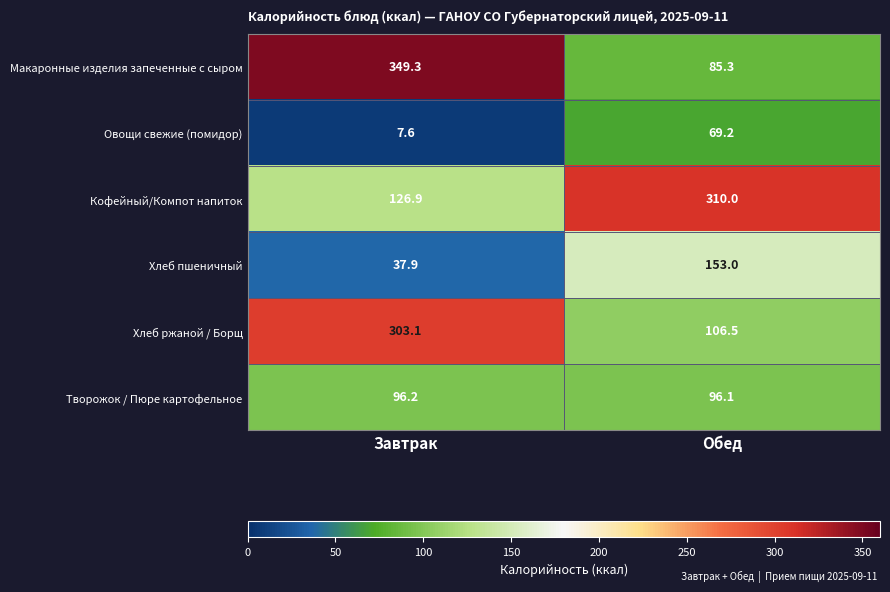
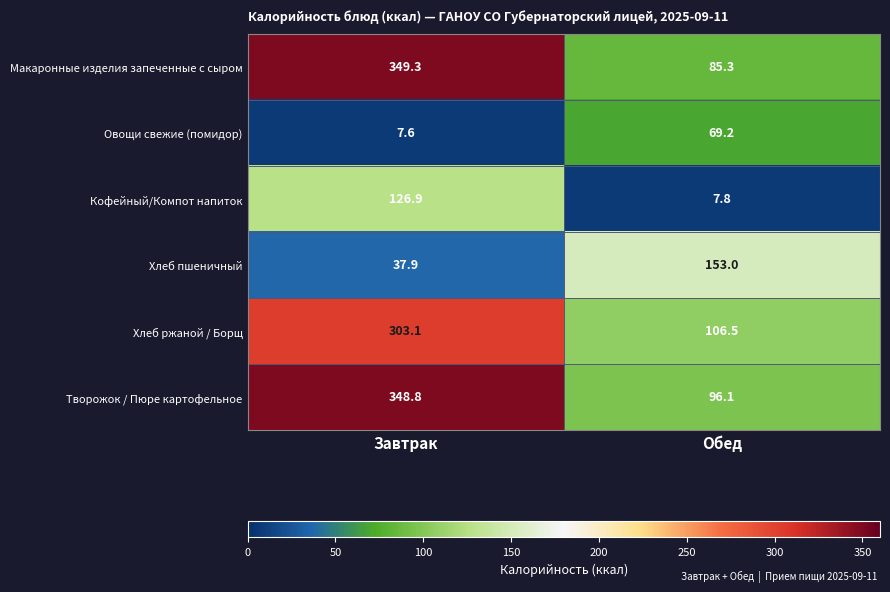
  {
    "Макаронные изделия запеченные с сыром": {
      "Завтрак": 349.3,
      "Обед": 85.3
    },
    "Овощи свежие (помидор)": {
      "Завтрак": 7.6,
      "Обед": 69.2
    },
    "Кофейный/Компот напиток": {
      "Завтрак": 126.9,
-     "Обед": 310.0
+     "Обед": 7.8
    },
    "Хлеб пшеничный": {
      "Завтрак": 37.9,
      "Обед": 153.0
    },
    "Хлеб ржаной / Борщ": {
      "Завтрак": 303.1,
      "Обед": 106.5
    },
    "Творожок / Пюре картофельное": {
-     "Завтрак": 96.2,
+     "Завтрак": 348.8,
      "Обед": 96.1
    }
  }
